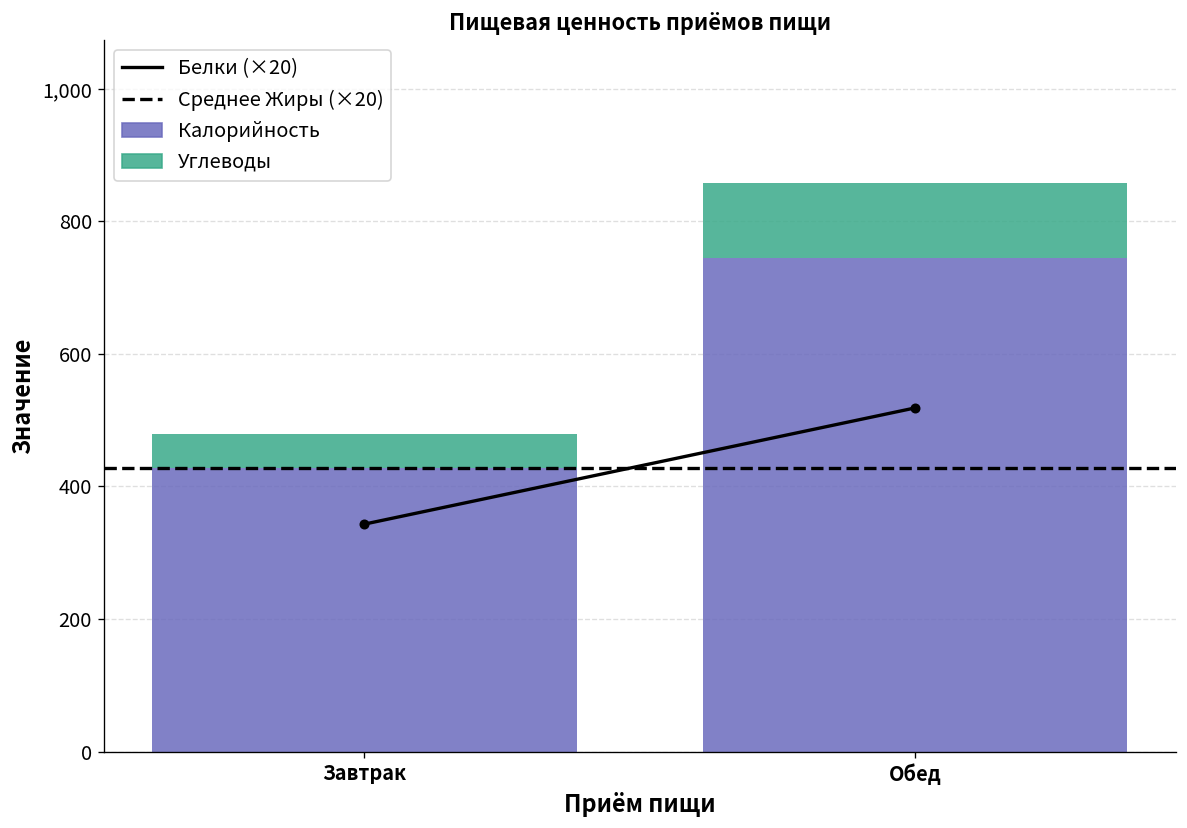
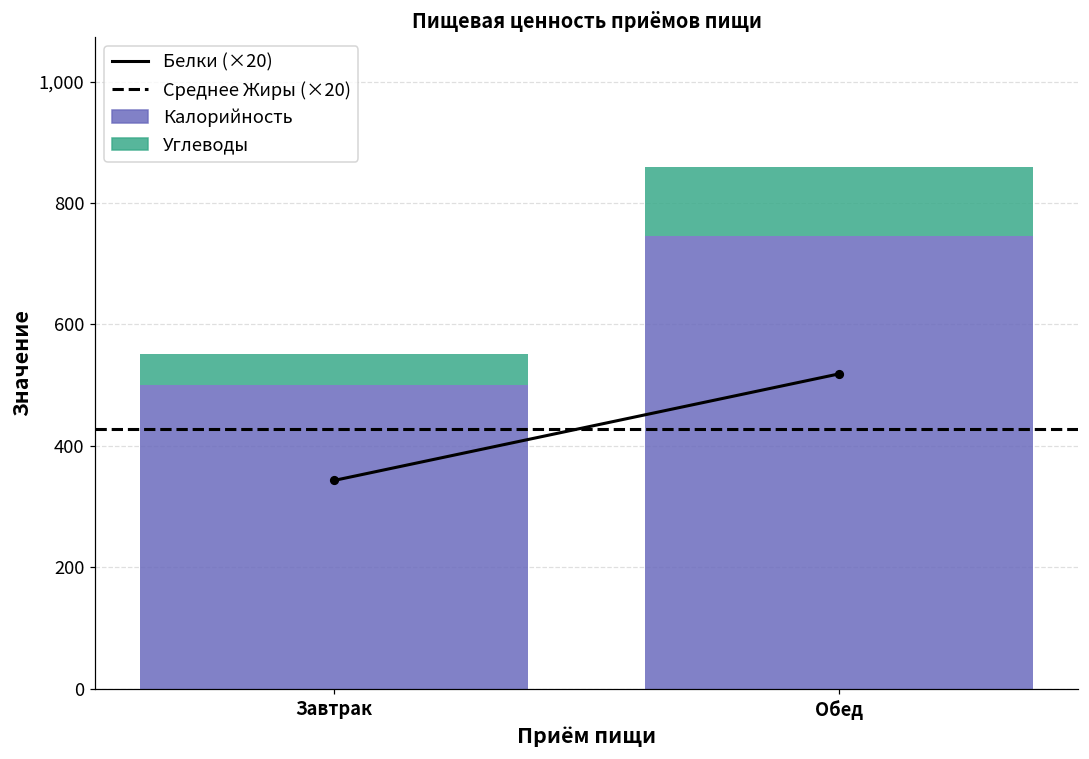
  {
    "Калорийность": {
-     "Завтрак": 430,
+     "Завтрак": 500,
      "Обед": 740
    },
    "Белки (×20)": {
      "Завтрак": 340,
      "Обед": 520
    },
    "Углеводы": {
      "Завтрак": 50,
      "Обед": 110
    }
  }
